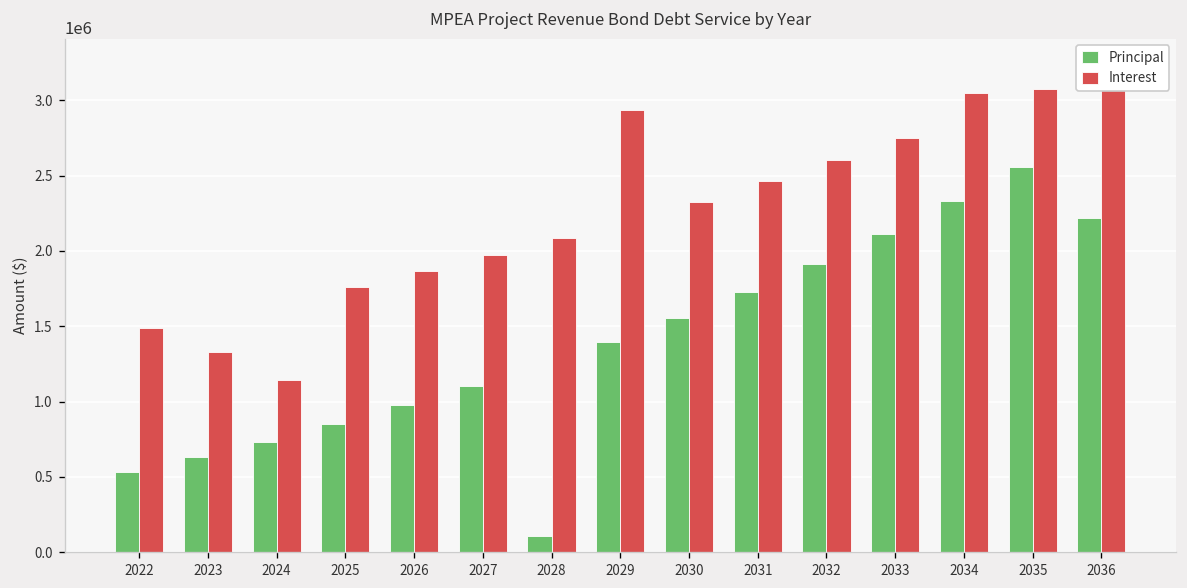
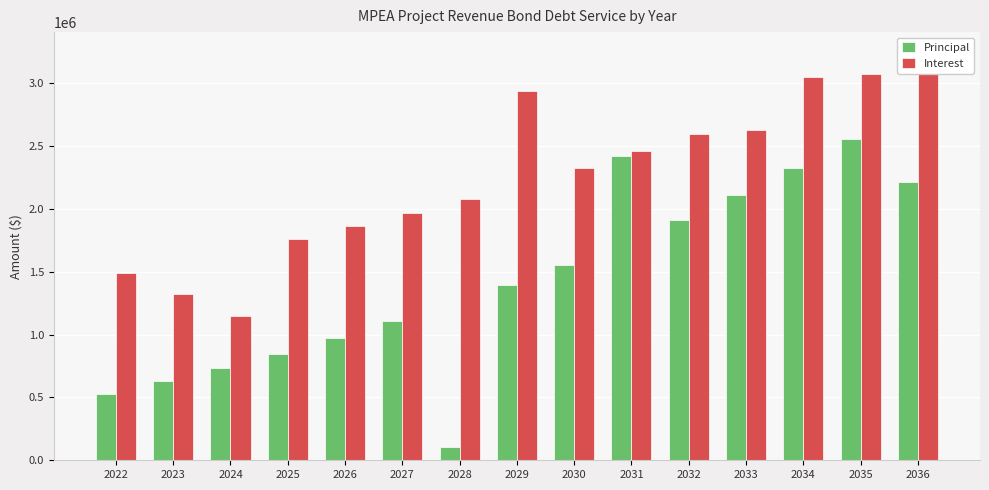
  {
    "Principal": {
      "2022": 530000,
      "2023": 630000,
      "2024": 740000,
      "2025": 850000,
      "2026": 980000,
      "2027": 1110000,
      "2028": 110000,
      "2029": 1400000,
      "2030": 1560000,
-     "2031": 1730000,
+     "2031": 2420000,
      "2032": 1920000,
      "2033": 2120000,
      "2034": 2330000,
      "2035": 2560000,
      "2036": 2220000
    },
    "Interest": {
      "2022": 1490000,
      "2023": 1330000,
      "2024": 1140000,
      "2025": 1760000,
      "2026": 1860000,
      "2027": 1970000,
      "2028": 2080000,
      "2029": 2940000,
      "2030": 2330000,
      "2031": 2460000,
      "2032": 2600000,
-     "2033": 2750000,
+     "2033": 2630000,
      "2034": 3050000,
      "2035": 3070000
    }
  }
